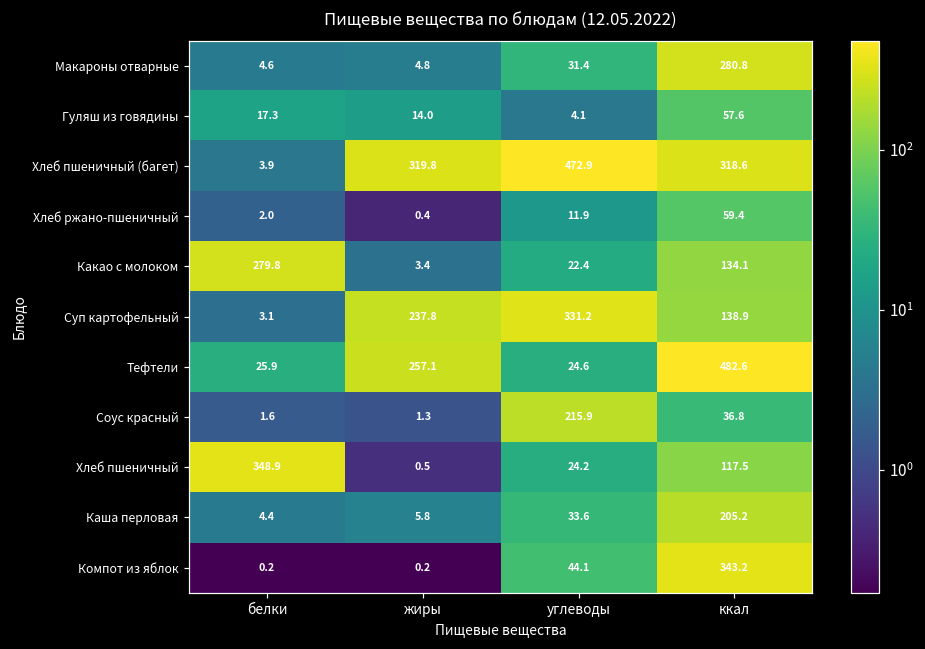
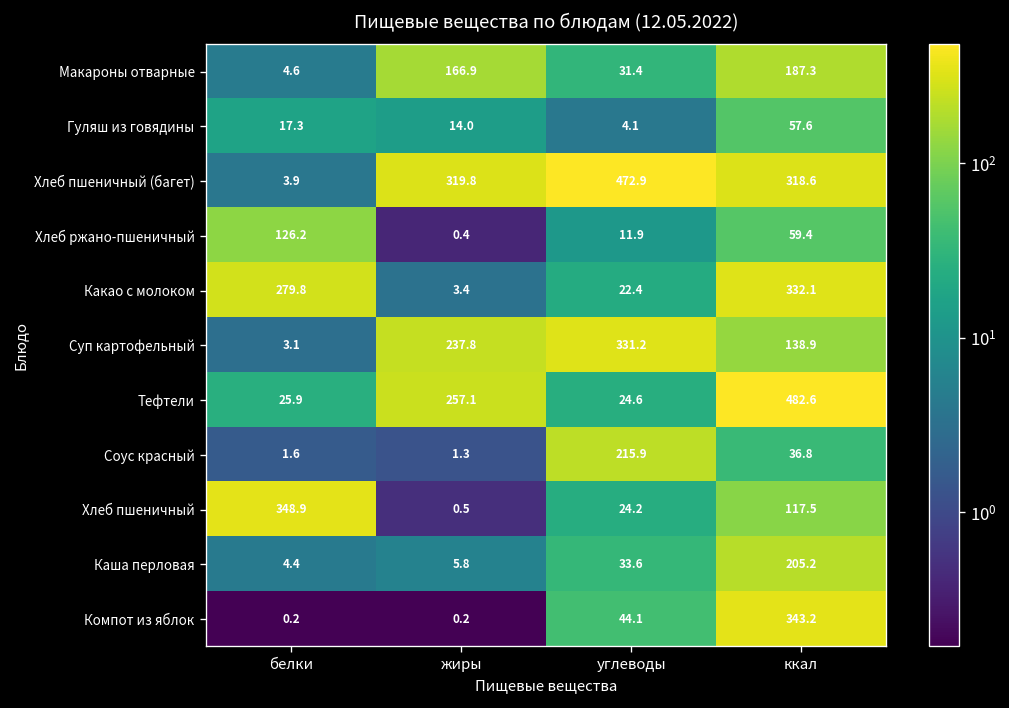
  {
    "Макароны отварные": {
      "белки": 4.6,
-     "жиры": 4.8,
+     "жиры": 166.9,
      "углеводы": 31.4,
-     "ккал": 280.8
+     "ккал": 187.3
    },
    "Гуляш из говядины": {
      "белки": 17.3,
      "жиры": 14.0,
      "углеводы": 4.1,
      "ккал": 57.6
    },
    "Хлеб пшеничный (багет)": {
      "белки": 3.9,
      "жиры": 319.8,
      "углеводы": 472.9,
      "ккал": 318.6
    },
    "Хлеб ржано-пшеничный": {
-     "белки": 2.0,
+     "белки": 126.2,
      "жиры": 0.4,
      "углеводы": 11.9,
      "ккал": 59.4
    },
    "Какао с молоком": {
      "белки": 279.8,
      "жиры": 3.4,
      "углеводы": 22.4,
-     "ккал": 134.1
+     "ккал": 332.1
    },
    "Суп картофельный": {
      "белки": 3.1,
      "жиры": 237.8,
      "углеводы": 331.2,
      "ккал": 138.9
    },
    "Тефтели": {
      "белки": 25.9,
      "жиры": 257.1,
      "углеводы": 24.6,
      "ккал": 482.6
    },
    "Соус красный": {
      "белки": 1.6,
      "жиры": 1.3,
      "углеводы": 215.9,
      "ккал": 36.8
    },
    "Хлеб пшеничный": {
      "белки": 348.9,
      "жиры": 0.5,
      "углеводы": 24.2,
      "ккал": 117.5
    },
    "Каша перловая": {
      "белки": 4.4,
      "жиры": 5.8,
      "углеводы": 33.6,
      "ккал": 205.2
    },
    "Компот из яблок": {
      "белки": 0.2,
      "жиры": 0.2,
      "углеводы": 44.1,
      "ккал": 343.2
    }
  }
